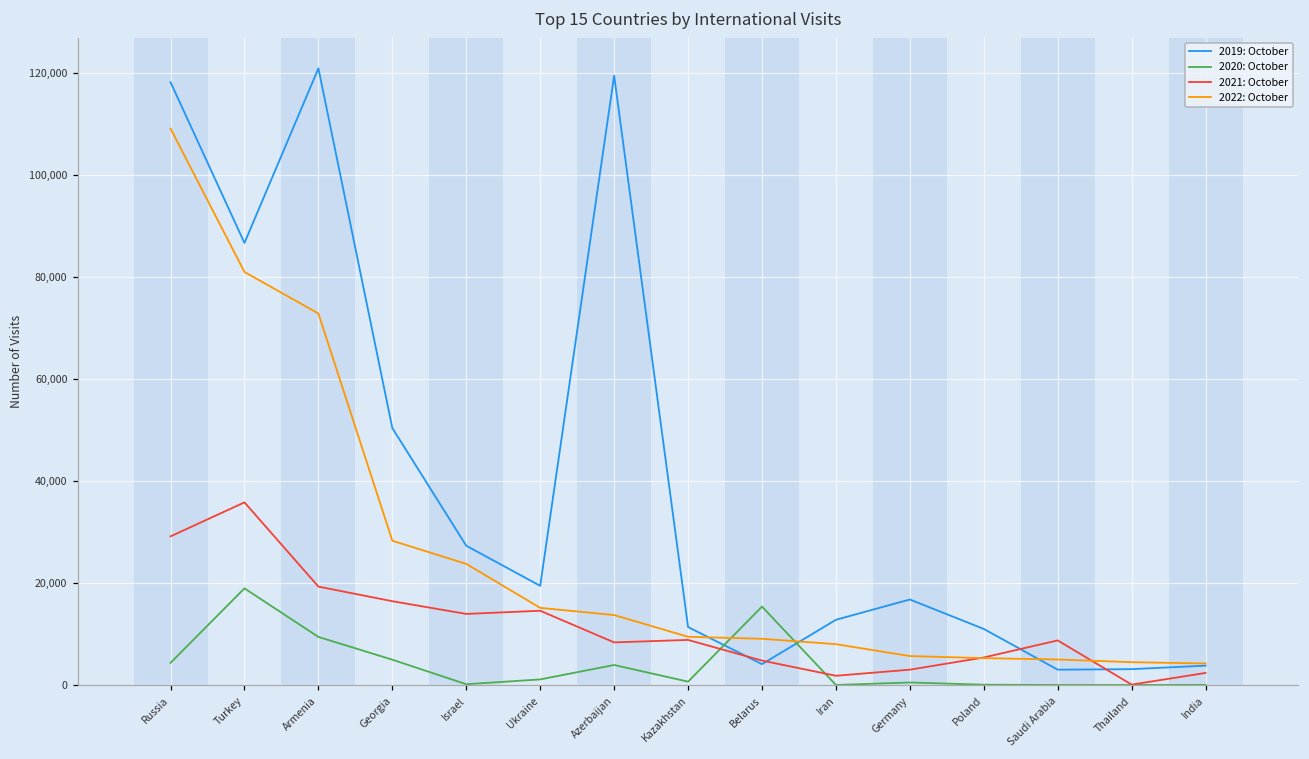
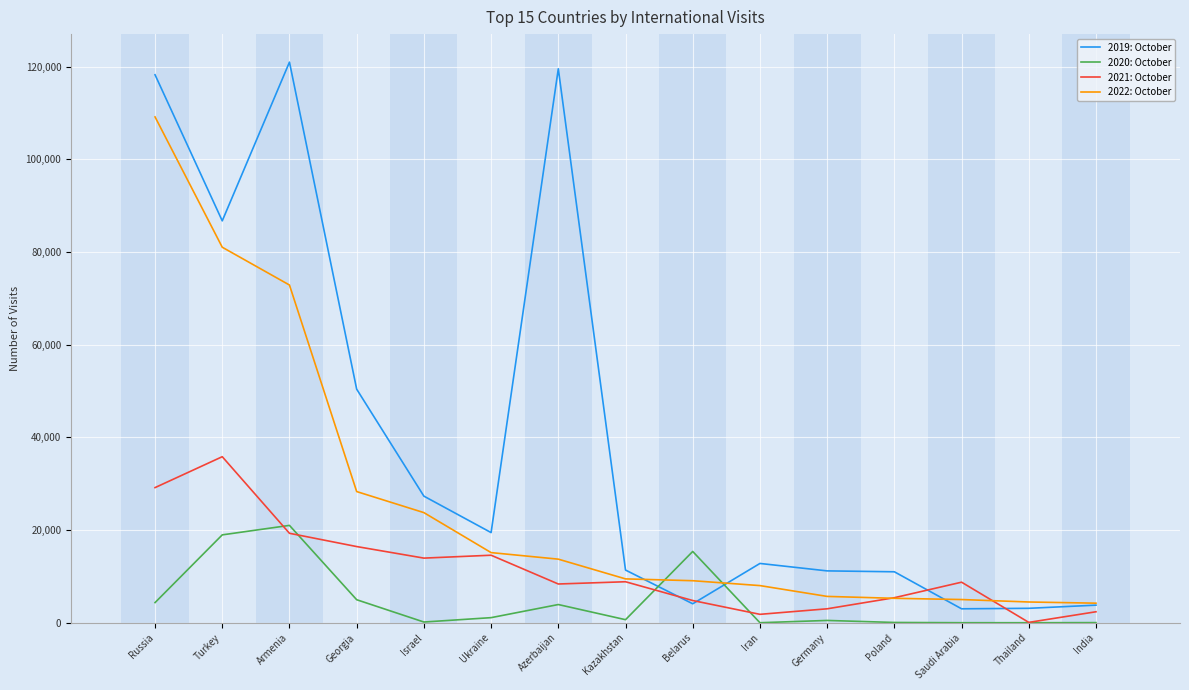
  {
    "2019: October": {
      "Russia": "118,000",
      "Turkey": "87,000",
      "Armenia": "121,000",
      "Georgia": "50,000",
      "Israel": "27,000",
      "Ukraine": "19,000",
      "Azerbaijan": "120,000",
      "Kazakhstan": "11,000",
      "Belarus": "4,000",
      "Iran": "13,000",
-     "Germany": "17,000",
+     "Germany": "11,000",
      "Poland": "11,000",
      "Saudi Arabia": "3,000",
      "Thailand": "3,000"
    },
    "2020: October": {
      "Russia": "4,000",
      "Turkey": "19,000",
-     "Armenia": "9,000",
+     "Armenia": "21,000",
      "Georgia": "5,000",
      "Israel": "0",
      "Ukraine": "1,000",
      "Azerbaijan": "4,000",
      "Kazakhstan": "1,000",
      "Belarus": "15,000",
      "Iran": "0",
      "Germany": "0",
      "Poland": "0",
      "Saudi Arabia": "0",
      "India": "0"
    },
    "2021: October": {
      "Russia": "29,000",
      "Turkey": "36,000",
      "Armenia": "19,000",
      "Georgia": "16,000",
      "Israel": "14,000",
      "Ukraine": "15,000",
      "Azerbaijan": "8,000",
      "Kazakhstan": "9,000",
      "Belarus": "5,000",
      "Iran": "2,000",
      "Germany": "3,000",
      "Saudi Arabia": "9,000",
      "India": "2,000"
    },
    "2022: October": {
      "Russia": "109,000",
      "Turkey": "81,000",
      "Armenia": "73,000",
      "Georgia": "28,000",
      "Israel": "24,000",
      "Ukraine": "15,000",
      "Azerbaijan": "14,000",
      "Kazakhstan": "9,000",
      "Belarus": "9,000",
      "Iran": "8,000",
      "Germany": "6,000",
      "Saudi Arabia": "5,000",
      "Thailand": "4,000"
    }
  }
